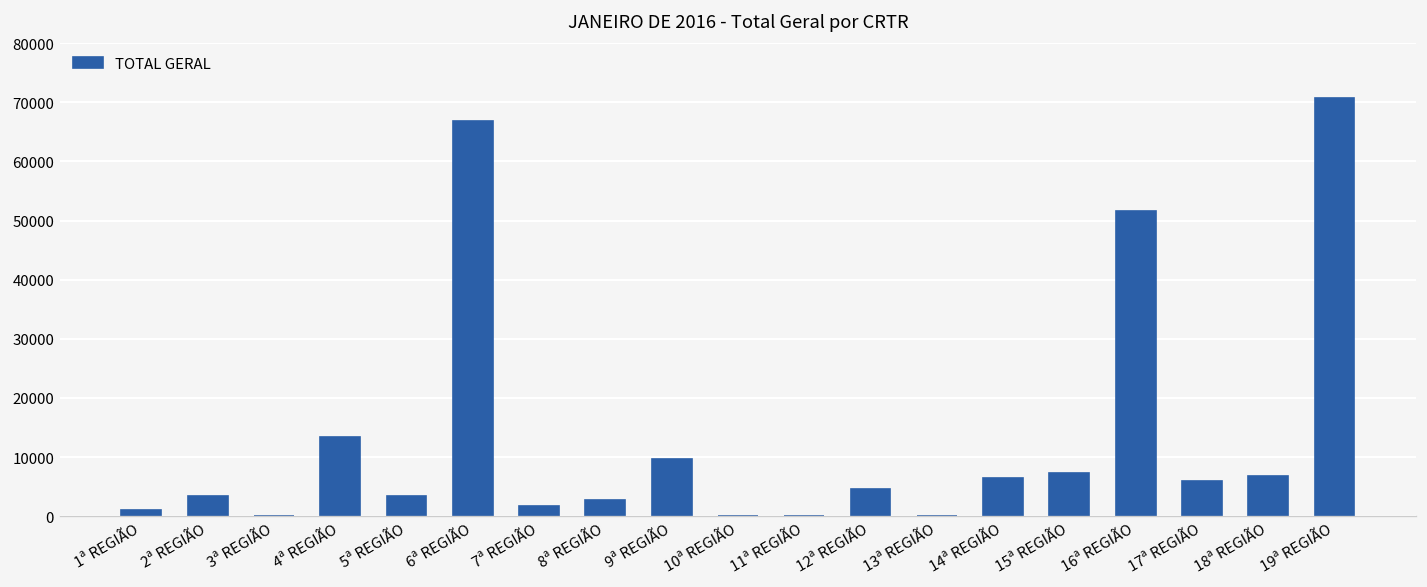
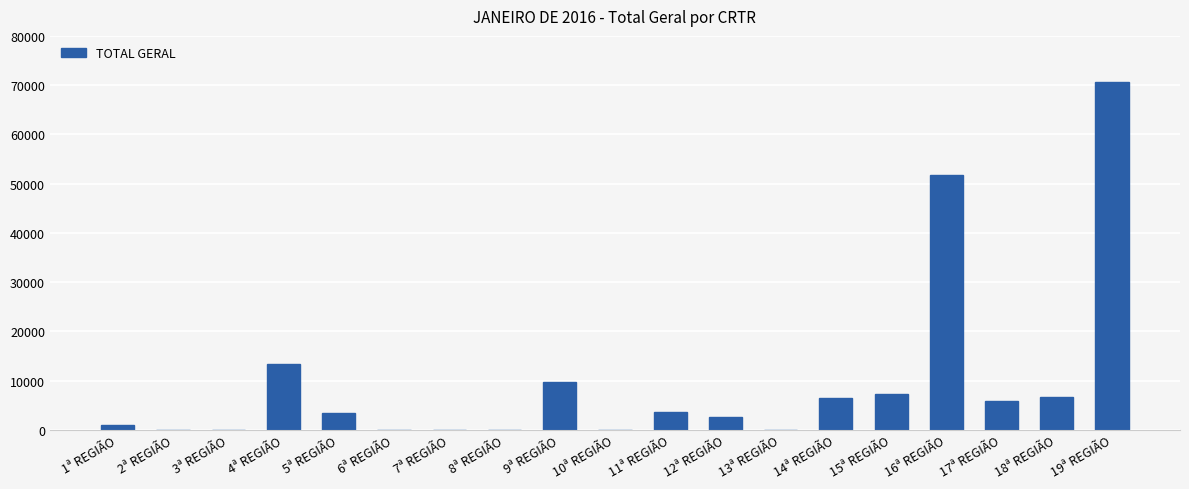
  {
    "1ª REGIÃO": 1000,
-   "2ª REGIÃO": 3000,
+   "2ª REGIÃO": 0,
    "3ª REGIÃO": 0,
    "4ª REGIÃO": 13000,
    "5ª REGIÃO": 3000,
-   "6ª REGIÃO": 67000,
-   "7ª REGIÃO": 2000,
-   "8ª REGIÃO": 3000,
+   "6ª REGIÃO": 0,
+   "7ª REGIÃO": 0,
+   "8ª REGIÃO": 0,
    "9ª REGIÃO": 10000,
    "10ª REGIÃO": 0,
-   "11ª REGIÃO": 0,
-   "12ª REGIÃO": 5000,
+   "11ª REGIÃO": 4000,
+   "12ª REGIÃO": 3000,
    "13ª REGIÃO": 0,
    "14ª REGIÃO": 6000,
    "15ª REGIÃO": 7000,
    "16ª REGIÃO": 52000,
    "17ª REGIÃO": 6000,
    "18ª REGIÃO": 7000,
    "19ª REGIÃO": 71000
  }
